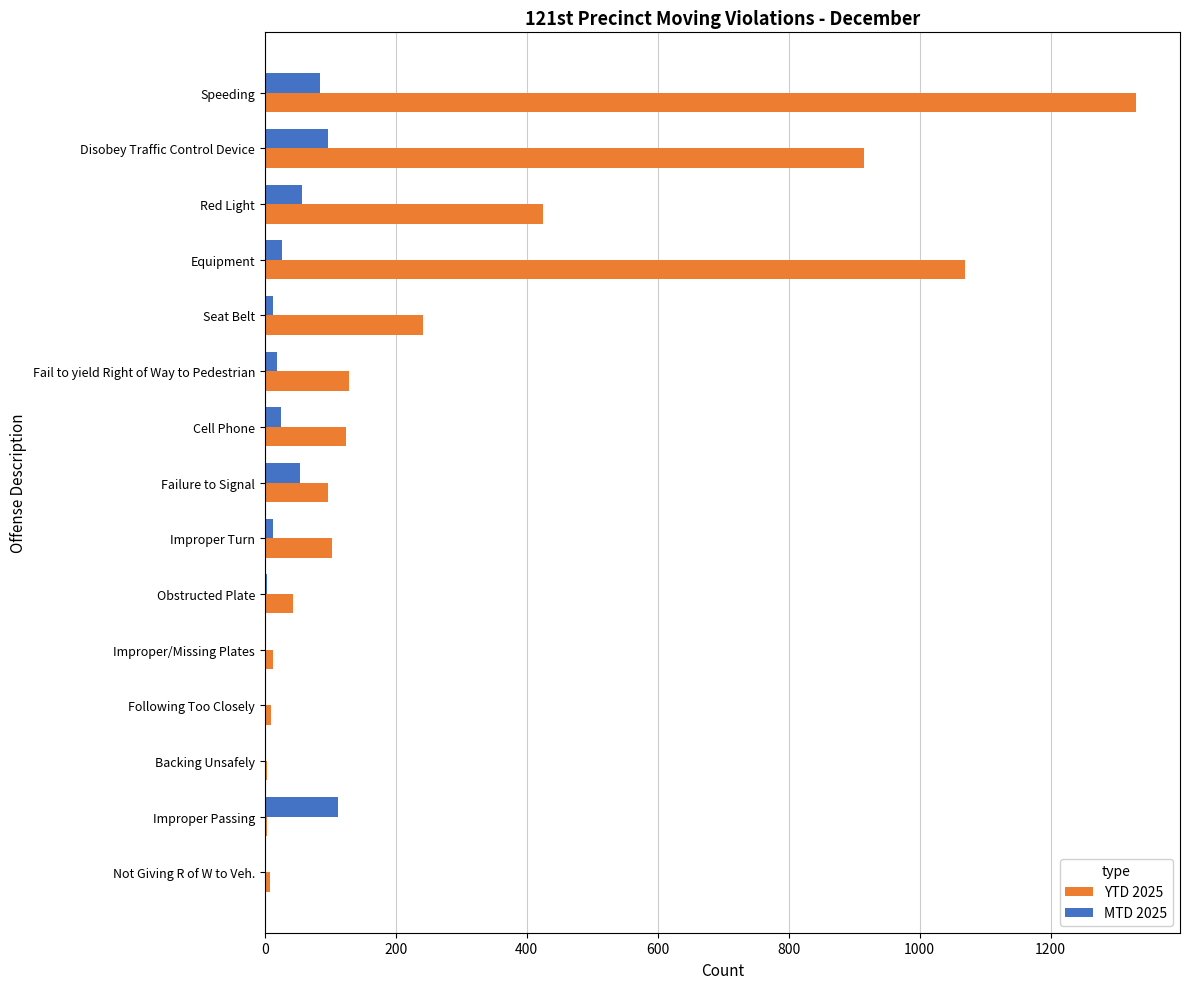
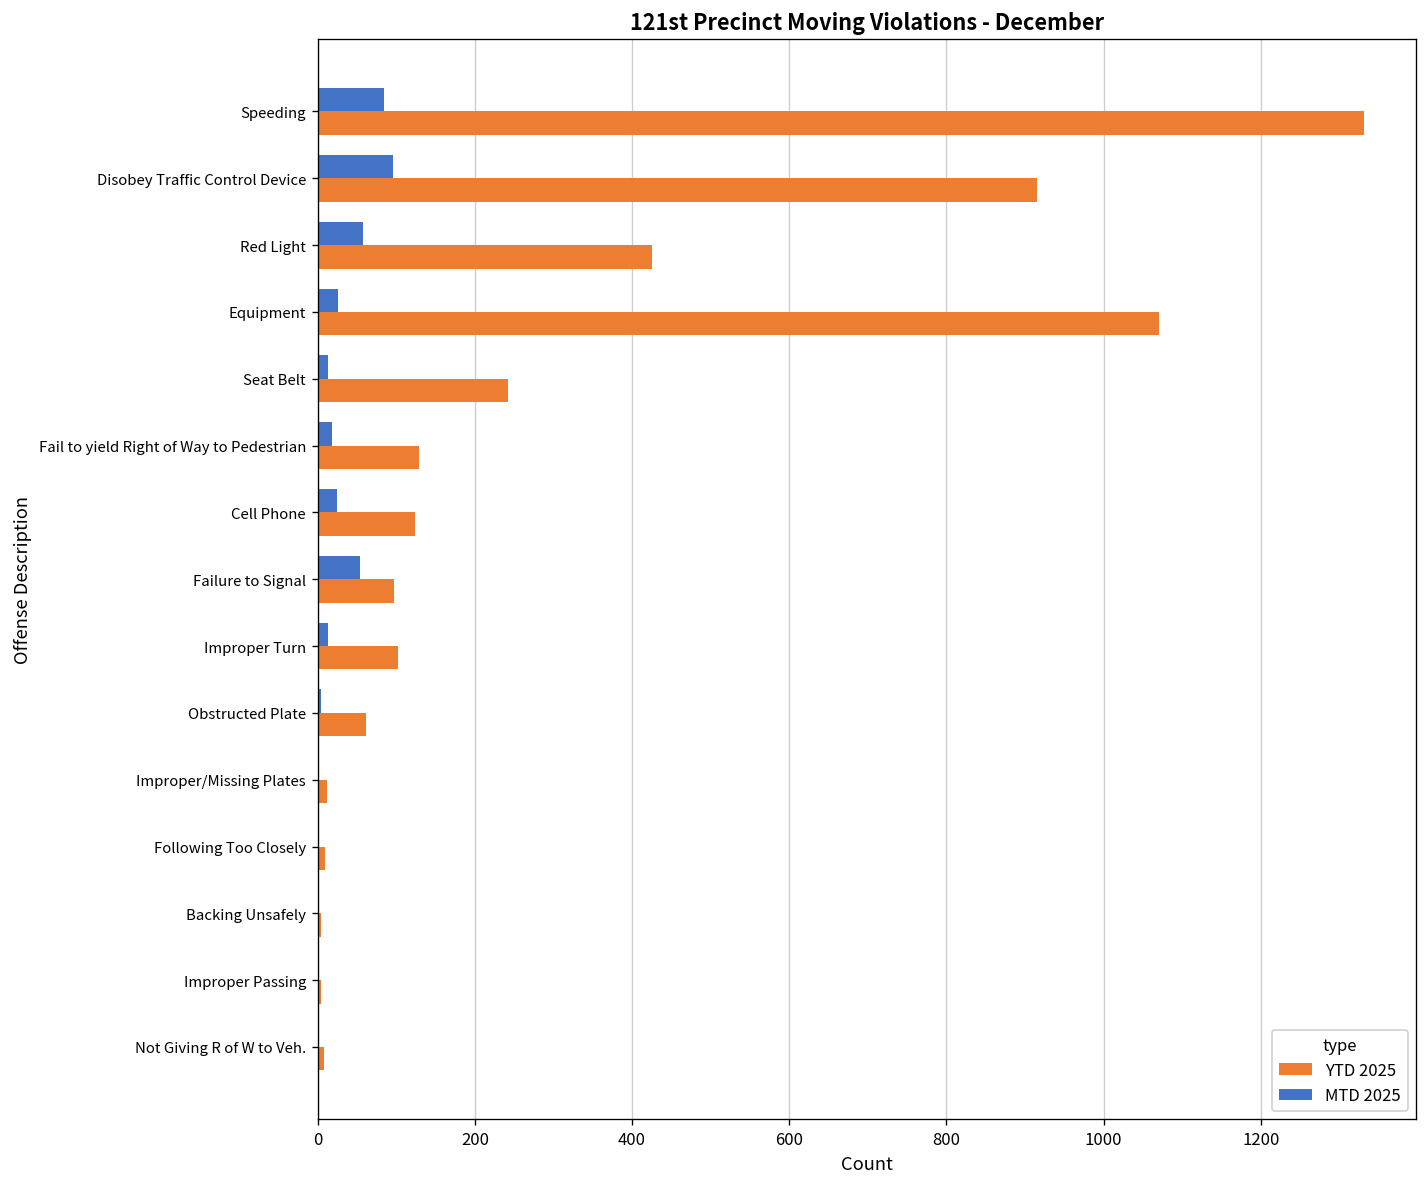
  {
    "YTD 2025": {
      "Speeding": 1330,
      "Disobey Traffic Control Device": 920,
      "Red Light": 430,
      "Equipment": 1070,
      "Seat Belt": 240,
      "Fail to yield Right of Way to Pedestrian": 130,
      "Cell Phone": 120,
      "Failure to Signal": 100,
      "Improper Turn": 100,
-     "Obstructed Plate": 40,
+     "Obstructed Plate": 60,
      "Improper/Missing Plates": 10,
      "Following Too Closely": 10,
      "Backing Unsafely": 0,
      "Improper Passing": 0,
      "Not Giving R of W to Veh.": 10
    },
    "MTD 2025": {
      "Speeding": 80,
      "Disobey Traffic Control Device": 100,
      "Red Light": 60,
      "Equipment": 30,
      "Seat Belt": 10,
      "Fail to yield Right of Way to Pedestrian": 20,
      "Cell Phone": 30,
      "Failure to Signal": 50,
      "Improper Turn": 10,
      "Obstructed Plate": 0,
      "Following Too Closely": 0,
      "Backing Unsafely": 0,
-     "Improper Passing": 110,
+     "Improper Passing": 0,
      "Not Giving R of W to Veh.": 0
    }
  }
